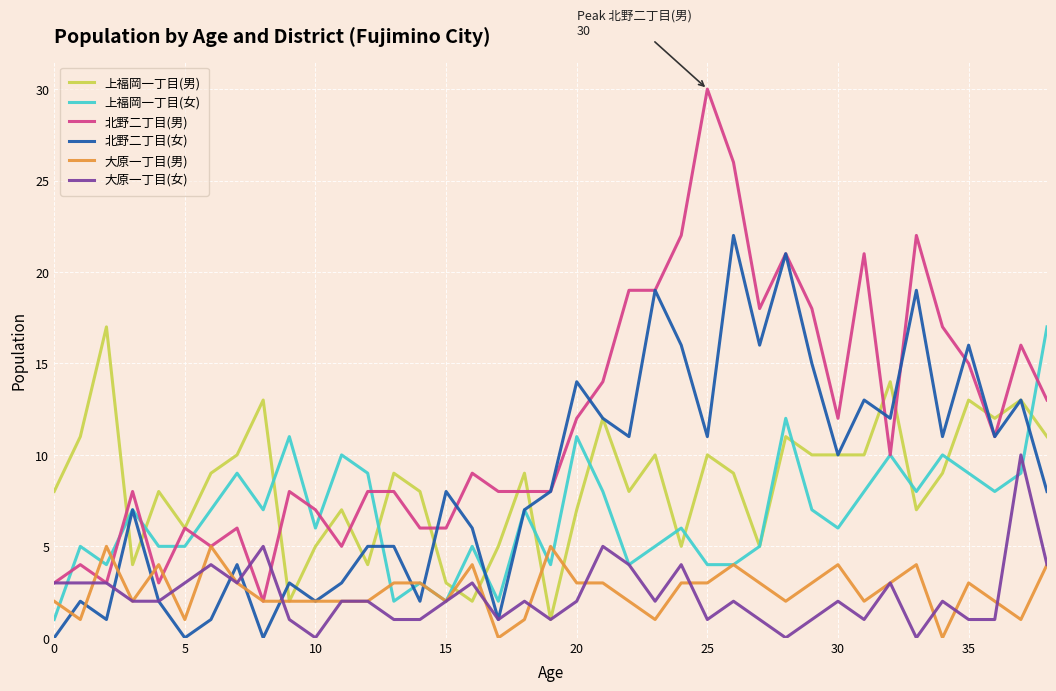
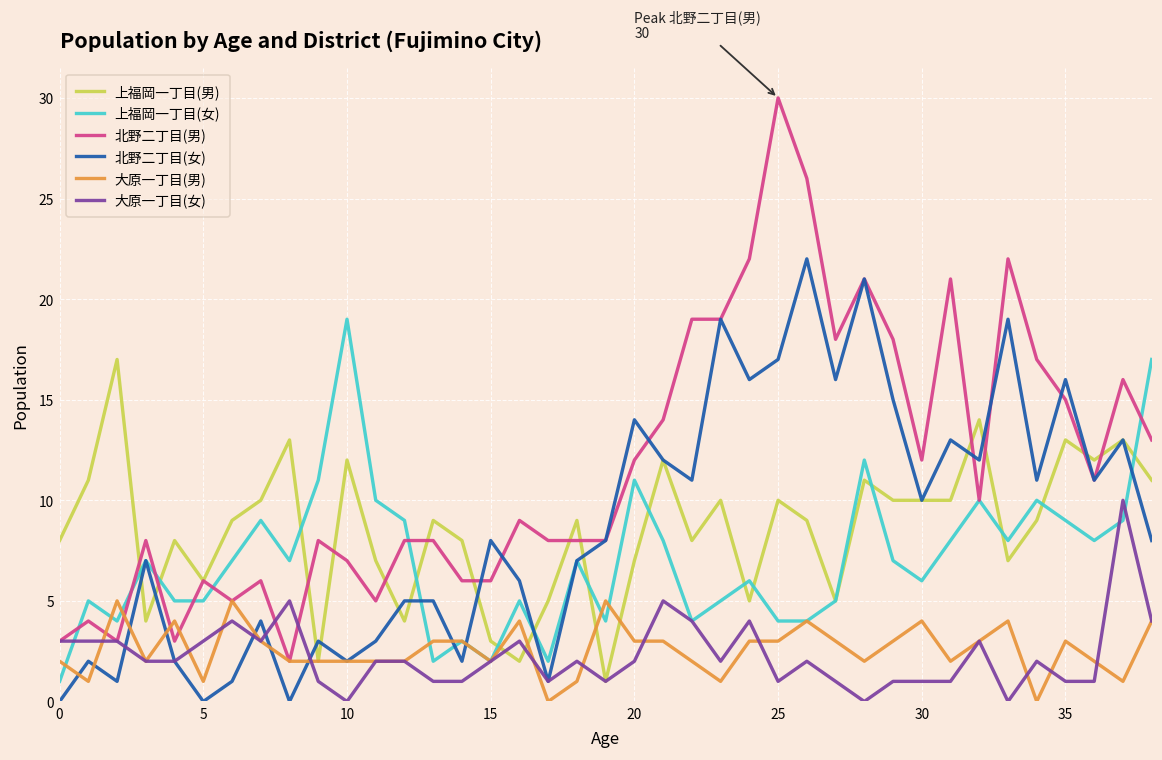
  {
    "上福岡一丁目(男)": {
      "0": 8,
-     "10": 5,
+     "10": 12,
      "15": 3,
      "20": 7,
      "25": 10,
      "35": 13
    },
    "上福岡一丁目(女)": {
      "0": 1,
      "5": 5,
-     "10": 6,
+     "10": 19,
      "20": 11,
      "25": 4,
      "30": 6,
      "35": 9
    },
    "北野二丁目(男)": {
      "25": 30
    },
    "北野二丁目(女)": {
      "0": 0,
      "5": 0,
      "15": 8,
      "20": 14,
-     "25": 11,
+     "25": 17,
      "35": 16
    },
    "大原一丁目(男)": {
      "0": 2,
      "5": 1,
      "20": 3,
      "25": 3,
      "30": 4,
      "35": 3
    },
    "大原一丁目(女)": {
      "5": 3,
      "10": 0,
      "20": 2,
      "25": 1,
-     "30": 2,
+     "30": 1,
      "35": 1
    }
  }
